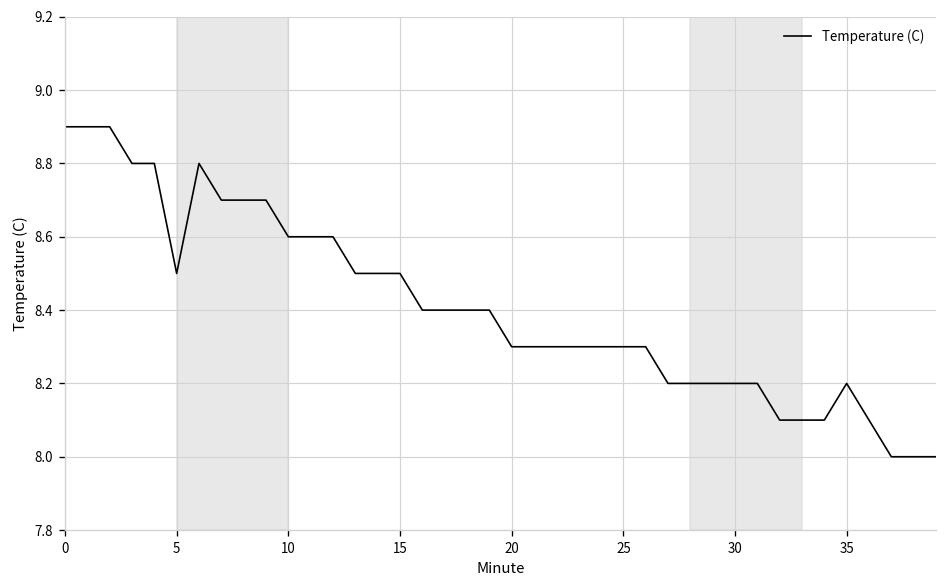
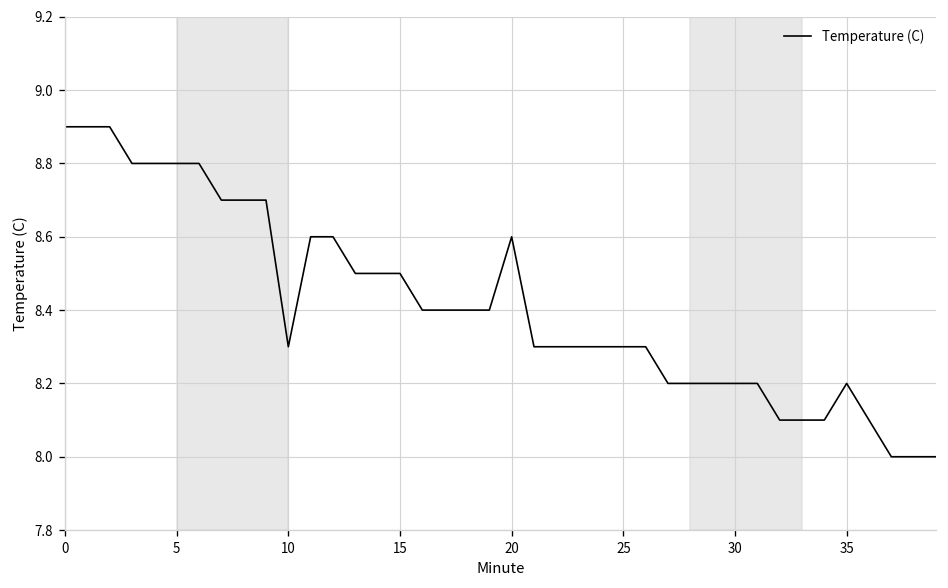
  {
    "0": 8.9,
-   "5": 8.5,
-   "10": 8.6,
+   "5": 8.8,
+   "10": 8.3,
    "15": 8.5,
-   "20": 8.3,
+   "20": 8.6,
    "25": 8.3,
    "30": 8.2,
    "35": 8.2
  }
